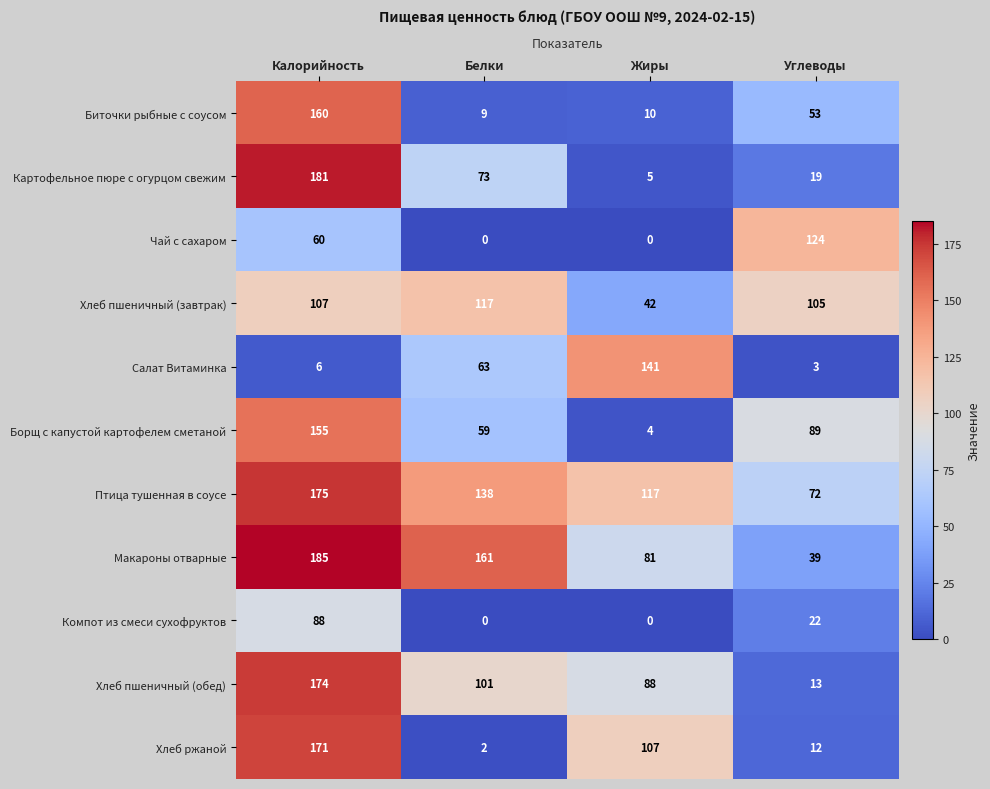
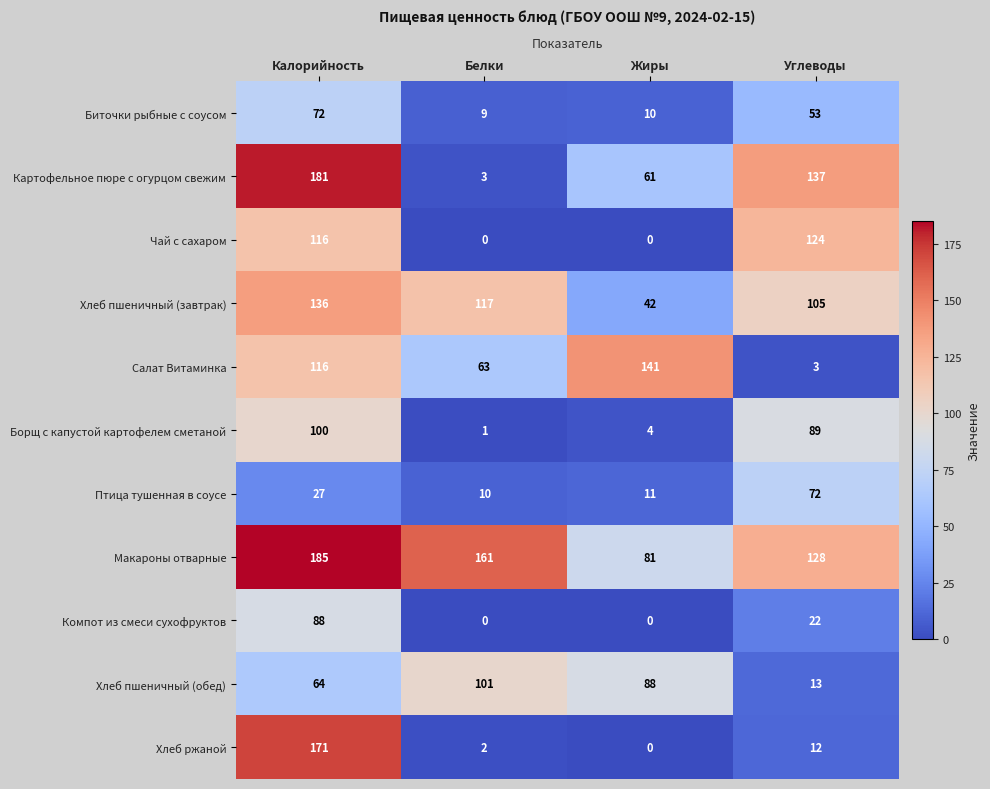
  {
    "Биточки рыбные с соусом": {
-     "Калорийность": 160,
+     "Калорийность": 72,
      "Белки": 9,
      "Жиры": 10,
      "Углеводы": 53
    },
    "Картофельное пюре с огурцом свежим": {
      "Калорийность": 181,
-     "Белки": 73,
-     "Жиры": 5,
-     "Углеводы": 19
+     "Белки": 3,
+     "Жиры": 61,
+     "Углеводы": 137
    },
    "Чай с сахаром": {
-     "Калорийность": 60,
+     "Калорийность": 116,
      "Белки": 0,
      "Жиры": 0,
      "Углеводы": 124
    },
    "Хлеб пшеничный (завтрак)": {
-     "Калорийность": 107,
+     "Калорийность": 136,
      "Белки": 117,
      "Жиры": 42,
      "Углеводы": 105
    },
    "Салат Витаминка": {
-     "Калорийность": 6,
+     "Калорийность": 116,
      "Белки": 63,
      "Жиры": 141,
      "Углеводы": 3
    },
    "Борщ с капустой картофелем сметаной": {
-     "Калорийность": 155,
-     "Белки": 59,
+     "Калорийность": 100,
+     "Белки": 1,
      "Жиры": 4,
      "Углеводы": 89
    },
    "Птица тушенная в соусе": {
-     "Калорийность": 175,
-     "Белки": 138,
-     "Жиры": 117,
+     "Калорийность": 27,
+     "Белки": 10,
+     "Жиры": 11,
      "Углеводы": 72
    },
    "Макароны отварные": {
      "Калорийность": 185,
      "Белки": 161,
      "Жиры": 81,
-     "Углеводы": 39
+     "Углеводы": 128
    },
    "Компот из смеси сухофруктов": {
      "Калорийность": 88,
      "Белки": 0,
      "Жиры": 0,
      "Углеводы": 22
    },
    "Хлеб пшеничный (обед)": {
-     "Калорийность": 174,
+     "Калорийность": 64,
      "Белки": 101,
      "Жиры": 88,
      "Углеводы": 13
    },
    "Хлеб ржаной": {
      "Калорийность": 171,
      "Белки": 2,
-     "Жиры": 107,
+     "Жиры": 0,
      "Углеводы": 12
    }
  }
